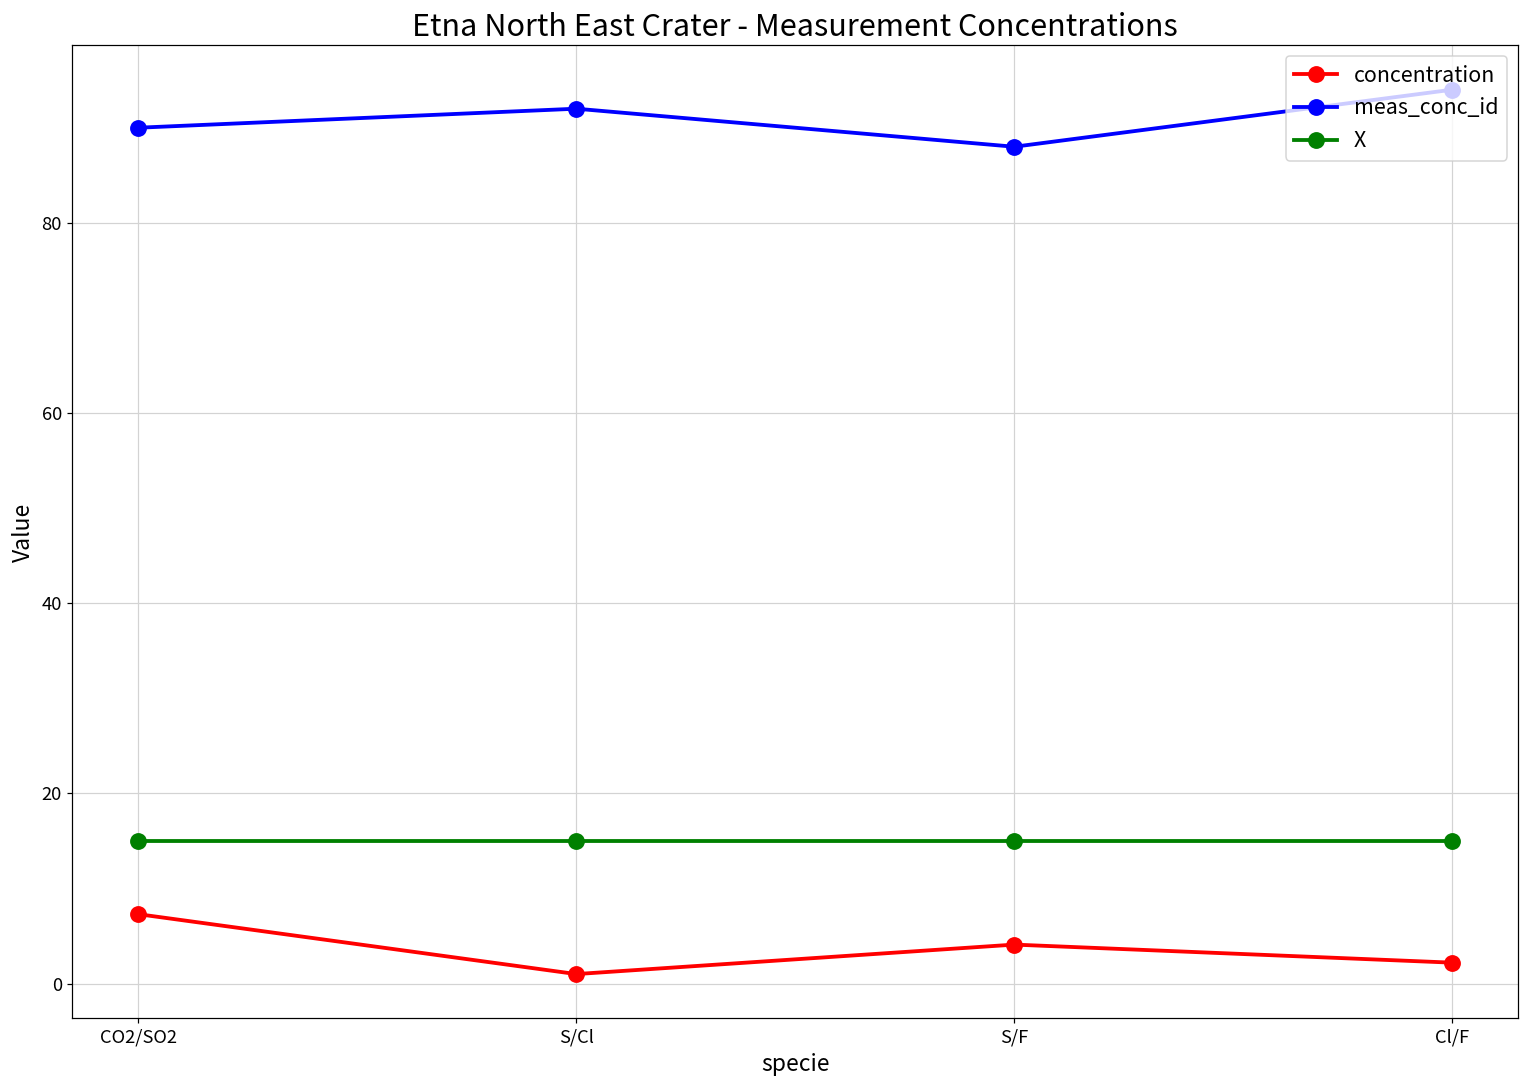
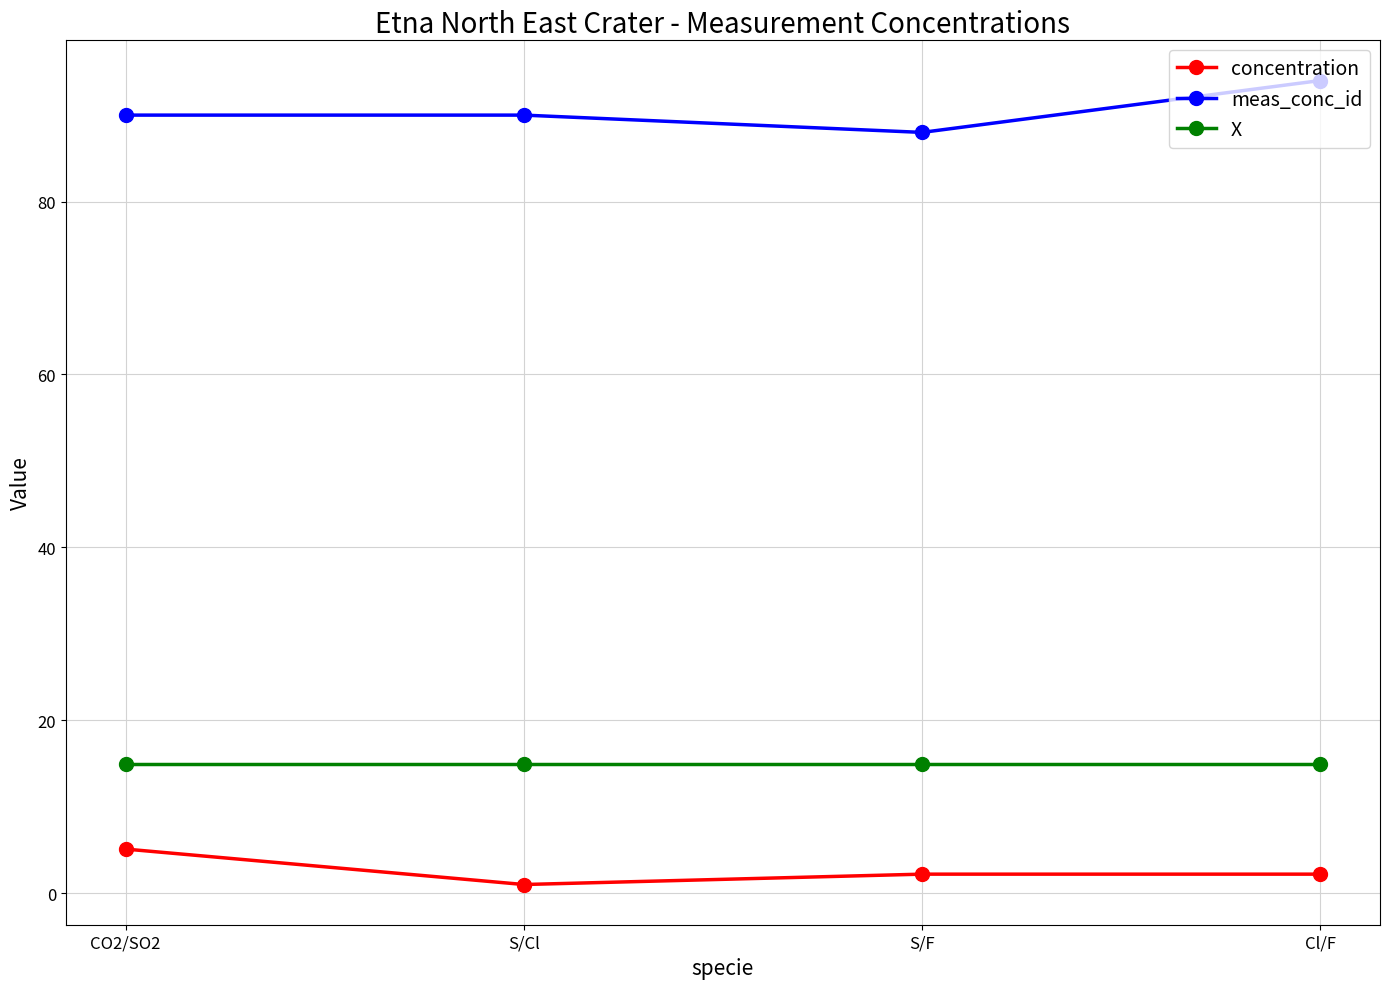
  {
    "concentration": {
-     "CO2/SO2": 7,
+     "CO2/SO2": 5,
      "S/Cl": 1,
-     "S/F": 4,
+     "S/F": 2,
      "Cl/F": 2
    },
    "meas_conc_id": {
      "CO2/SO2": 90,
-     "S/Cl": 92,
+     "S/Cl": 90,
      "S/F": 88
    },
    "X": {
      "CO2/SO2": 15,
      "S/Cl": 15,
      "S/F": 15,
      "Cl/F": 15
    }
  }
